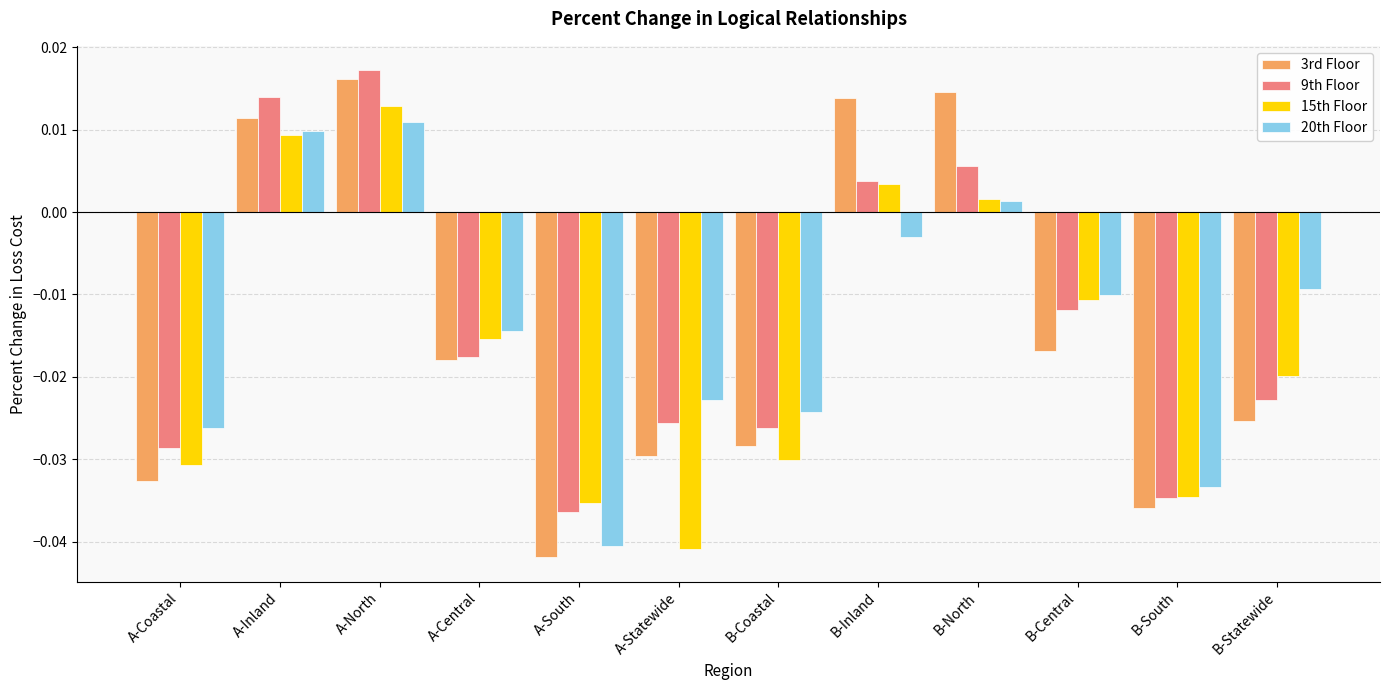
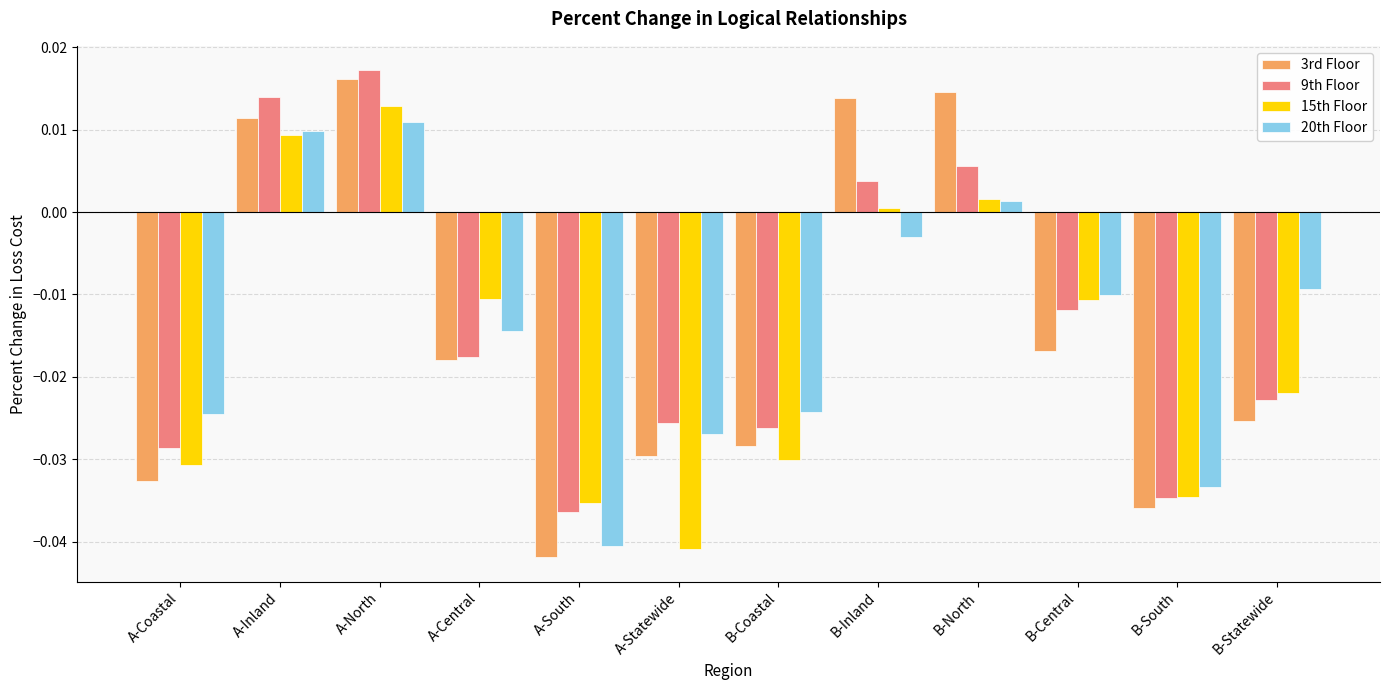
  {
    "15th Floor": {
      "A-Coastal": -0.031,
      "A-Inland": 0.009,
      "A-North": 0.013,
-     "A-Central": -0.015,
+     "A-Central": -0.011,
      "A-South": -0.035,
      "A-Statewide": -0.041,
      "B-Coastal": -0.030,
-     "B-Inland": 0.003,
+     "B-Inland": 0.000,
      "B-North": 0.002,
      "B-Central": -0.011,
      "B-South": -0.035,
-     "B-Statewide": -0.020
+     "B-Statewide": -0.022
    },
    "20th Floor": {
-     "A-Coastal": -0.026,
+     "A-Coastal": -0.025,
      "A-Inland": 0.010,
      "A-North": 0.011,
      "A-Central": -0.014,
      "A-South": -0.041,
-     "A-Statewide": -0.023,
+     "A-Statewide": -0.027,
      "B-Coastal": -0.024,
      "B-Inland": -0.003,
      "B-North": 0.001,
      "B-Central": -0.010,
      "B-South": -0.033,
      "B-Statewide": -0.009
    }
  }
